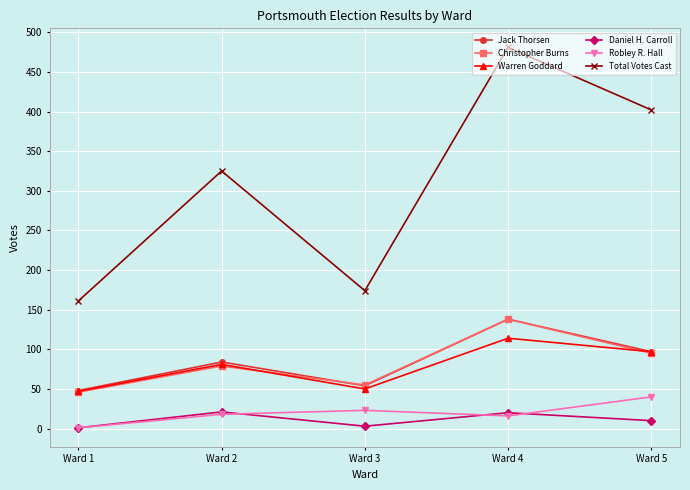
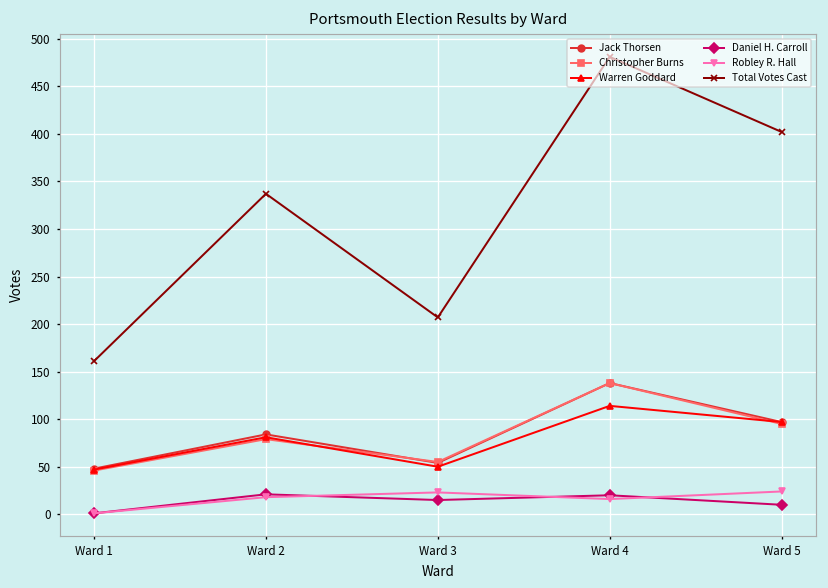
  {
    "Warren Goddard": {
      "Ward 3": 50,
      "Ward 4": 110
    },
    "Daniel H. Carroll": {
-     "Ward 3": 0,
+     "Ward 3": 20,
      "Ward 4": 20,
      "Ward 5": 10
    },
    "Robley R. Hall": {
      "Ward 3": 20,
      "Ward 4": 20,
-     "Ward 5": 40
+     "Ward 5": 20
    },
    "Total Votes Cast": {
      "Ward 1": 160,
-     "Ward 2": 330,
-     "Ward 3": 170,
+     "Ward 2": 340,
+     "Ward 3": 210,
      "Ward 5": 400
    }
  }
